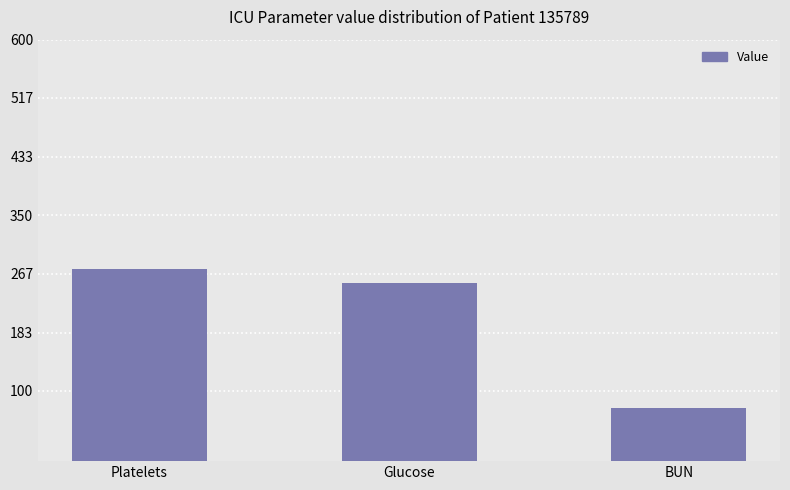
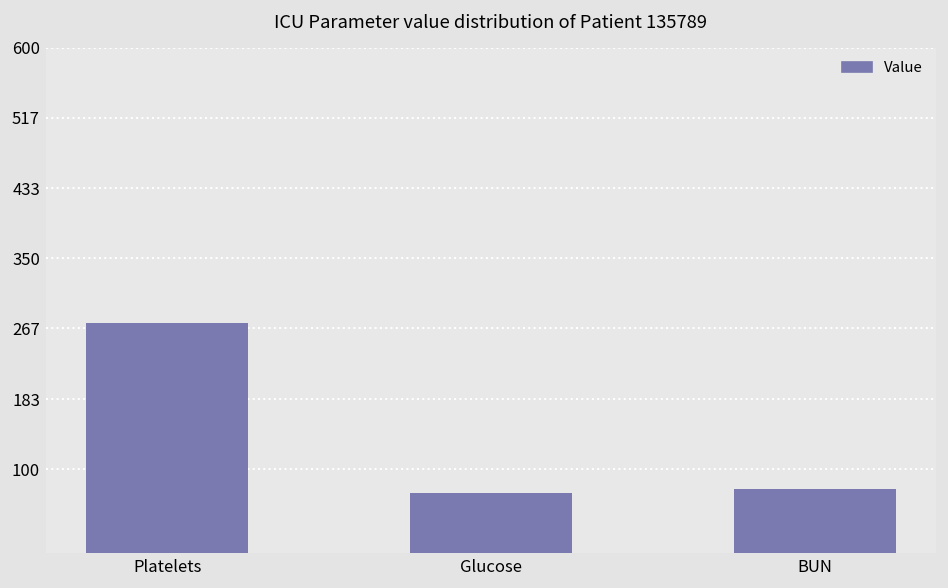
  {
    "Platelets": 270,
-   "Glucose": 250,
+   "Glucose": 70,
    "BUN": 80
  }
